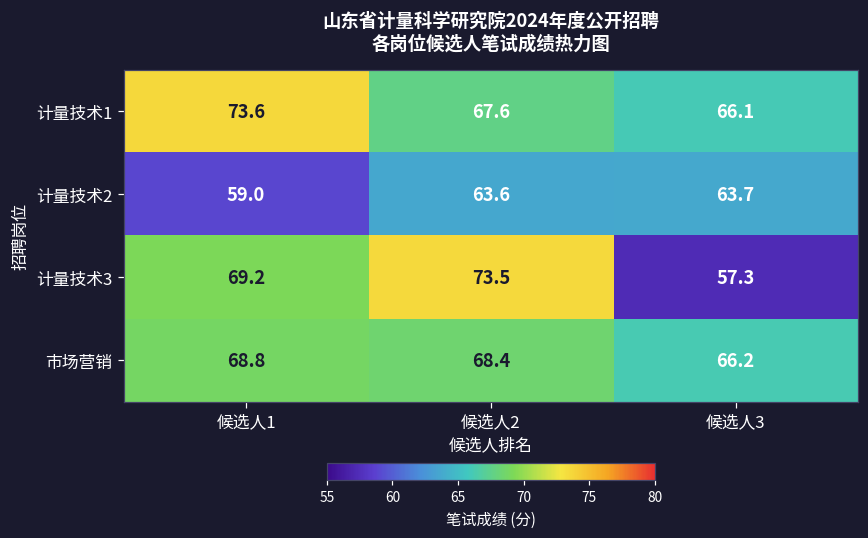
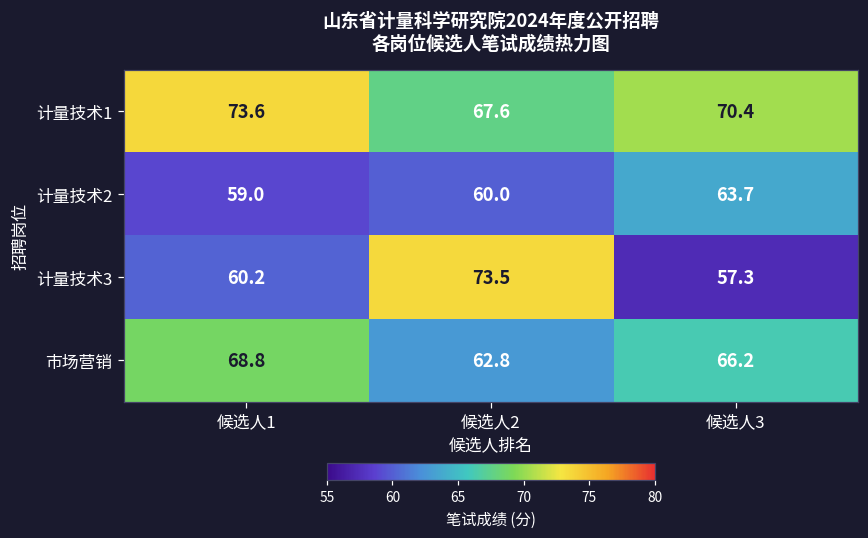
  {
    "计量技术1": {
      "候选人1": 73.6,
      "候选人2": 67.6,
-     "候选人3": 66.1
+     "候选人3": 70.4
    },
    "计量技术2": {
      "候选人1": 59.0,
-     "候选人2": 63.6,
+     "候选人2": 60.0,
      "候选人3": 63.7
    },
    "计量技术3": {
-     "候选人1": 69.2,
+     "候选人1": 60.2,
      "候选人2": 73.5,
      "候选人3": 57.3
    },
    "市场营销": {
      "候选人1": 68.8,
-     "候选人2": 68.4,
+     "候选人2": 62.8,
      "候选人3": 66.2
    }
  }
